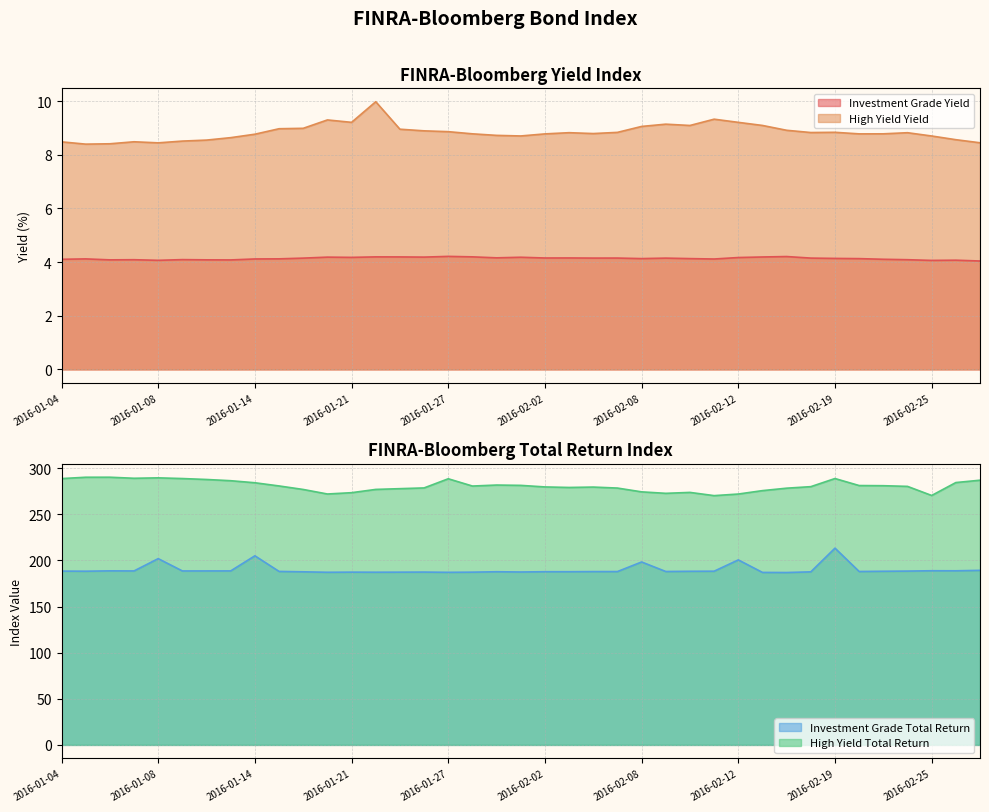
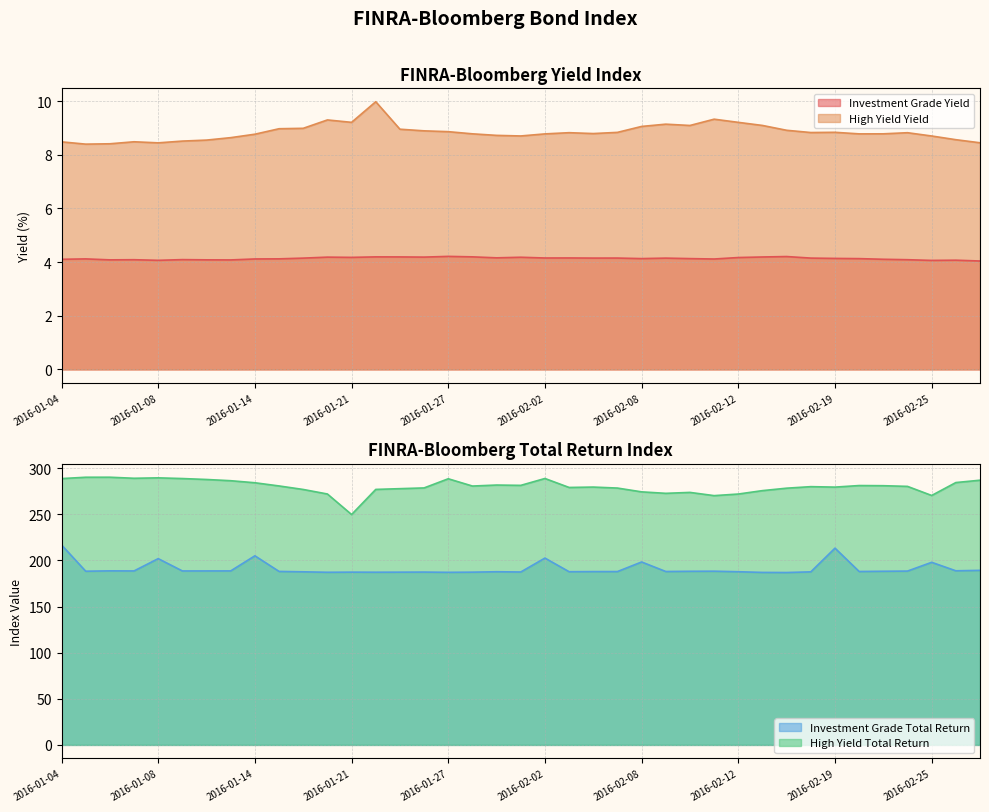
  {
    "FINRA-Bloomberg Total Return Index": {
      "Investment Grade Total Return": {
-       "2016-01-04": 190,
+       "2016-01-04": 220,
        "2016-01-08": 200,
        "2016-01-14": 200,
        "2016-01-21": 190,
        "2016-01-27": 190,
-       "2016-02-02": 190,
+       "2016-02-02": 200,
        "2016-02-08": 200,
-       "2016-02-12": 200,
+       "2016-02-12": 190,
        "2016-02-19": 210,
-       "2016-02-25": 190
+       "2016-02-25": 200
      },
      "High Yield Total Return": {
        "2016-01-04": 290,
        "2016-01-08": 290,
        "2016-01-14": 280,
-       "2016-01-21": 270,
+       "2016-01-21": 250,
        "2016-01-27": 290,
-       "2016-02-02": 280,
+       "2016-02-02": 290,
        "2016-02-08": 270,
        "2016-02-12": 270,
-       "2016-02-19": 290,
+       "2016-02-19": 280,
        "2016-02-25": 270
      }
    }
  }
